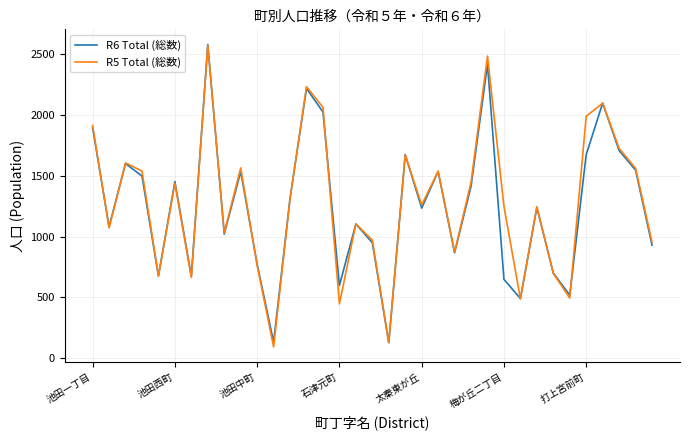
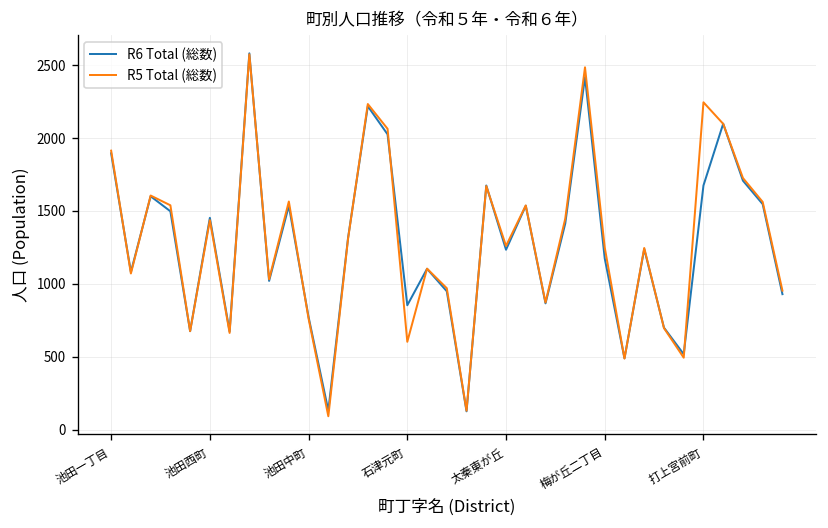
  {
    "R6 Total (総数)": {
-     "石津元町": 600,
+     "石津元町": 850,
      "太秦東が丘": 1230,
-     "梅が丘二丁目": 650,
+     "梅が丘二丁目": 1170,
      "打上宮前町": 1680
    },
    "R5 Total (総数)": {
-     "石津元町": 450,
+     "石津元町": 600,
      "太秦東が丘": 1260,
      "梅が丘二丁目": 1250,
-     "打上宮前町": 1990
+     "打上宮前町": 2250
    }
  }
